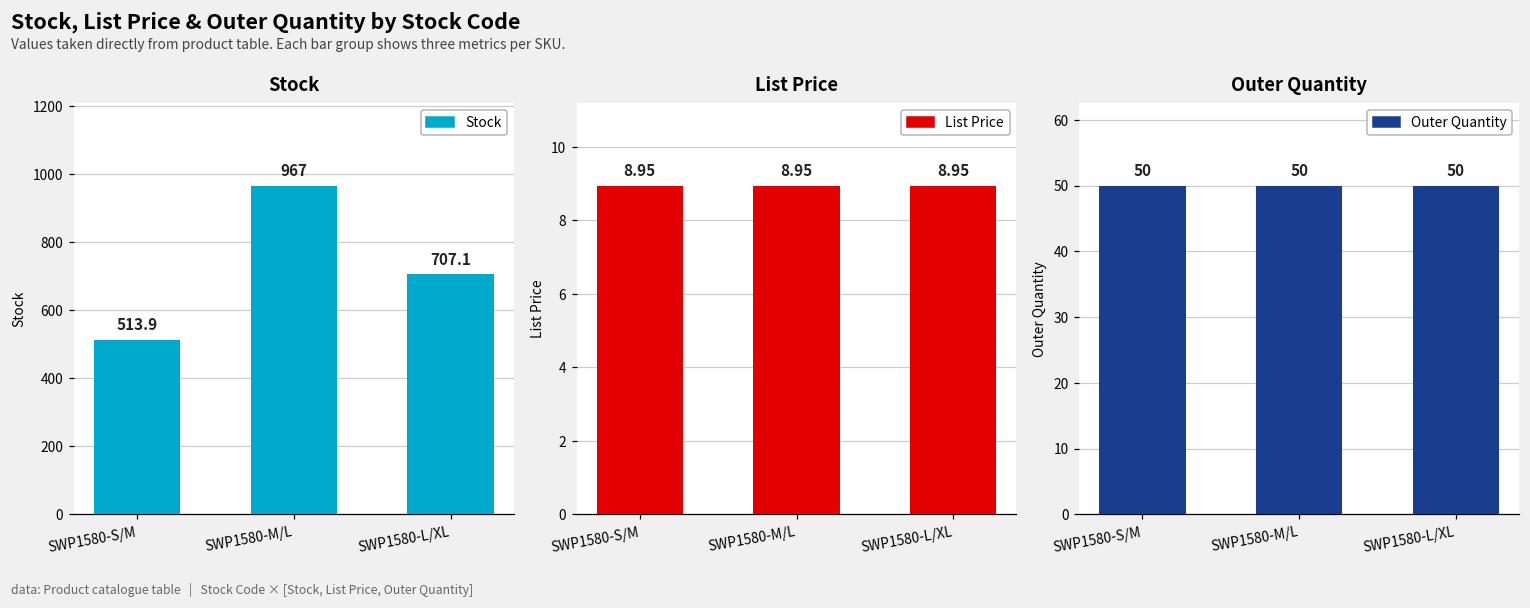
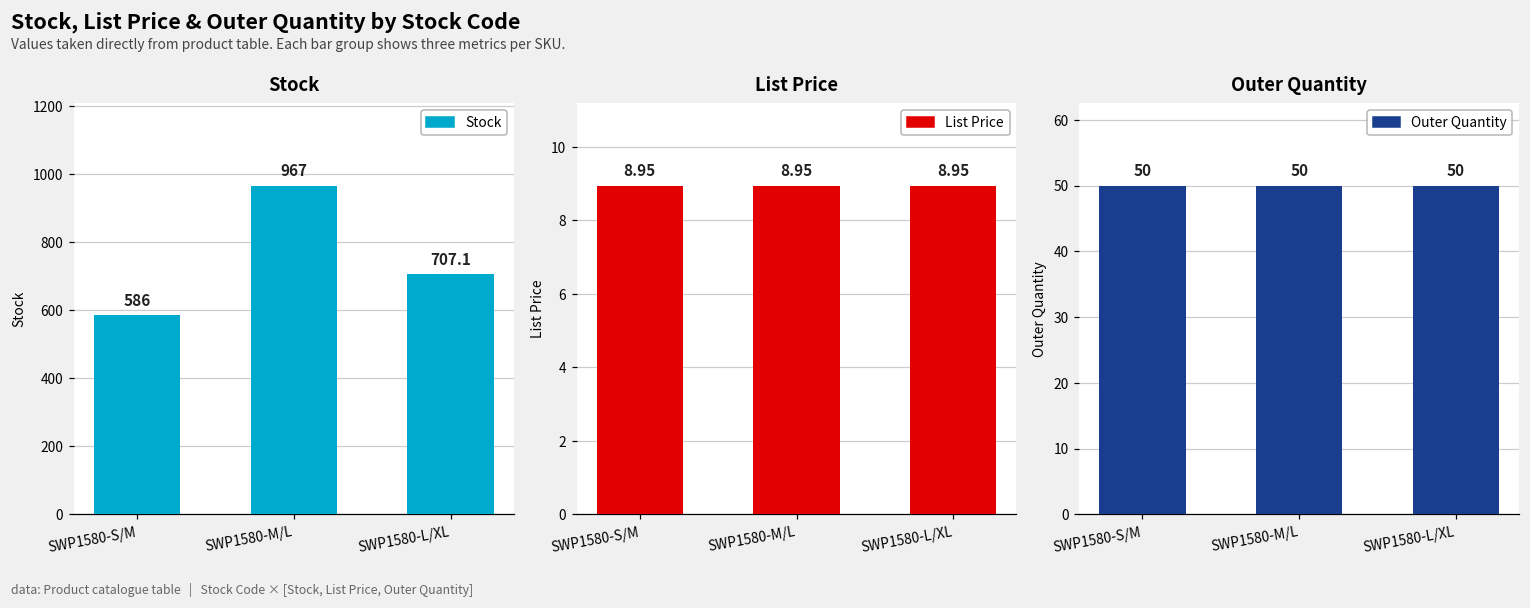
  {
    "Stock": {
-     "SWP1580-S/M": 513.9,
+     "SWP1580-S/M": 586,
      "SWP1580-M/L": 967,
      "SWP1580-L/XL": 707.1
    },
    "List Price": {
      "SWP1580-S/M": 8.95,
      "SWP1580-M/L": 8.95,
      "SWP1580-L/XL": 8.95
    },
    "Outer Quantity": {
      "SWP1580-S/M": 50,
      "SWP1580-M/L": 50,
      "SWP1580-L/XL": 50
    }
  }
